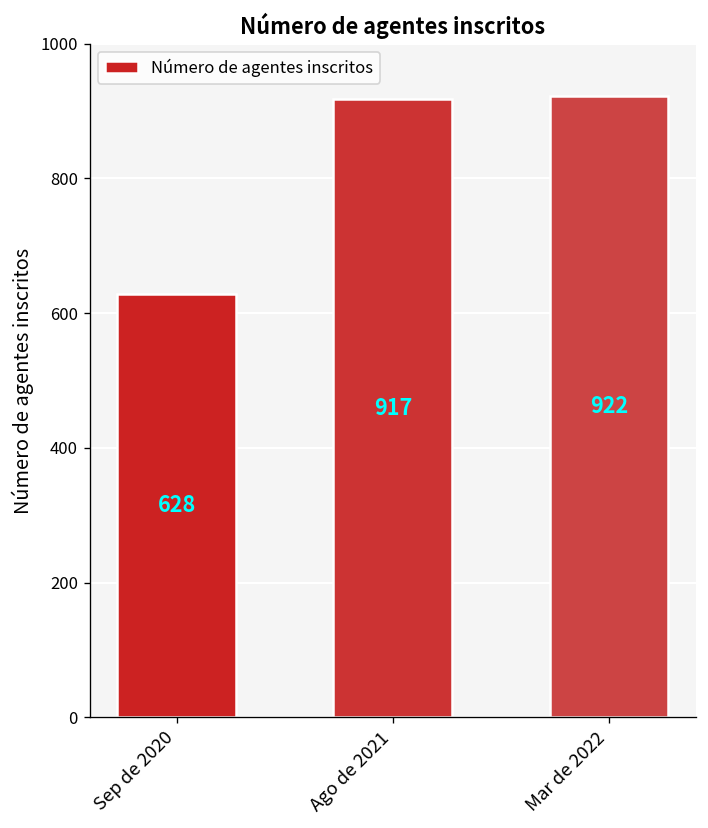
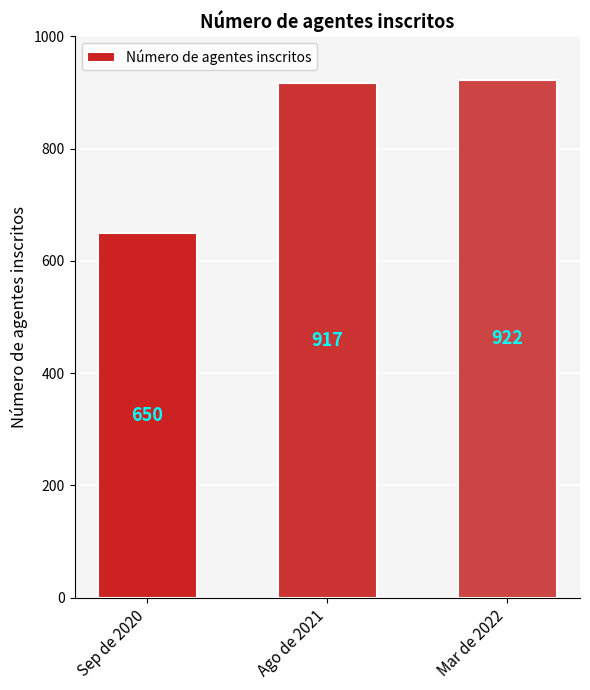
  {
-   "Sep de 2020": 628,
+   "Sep de 2020": 650,
    "Ago de 2021": 917,
    "Mar de 2022": 922
  }
